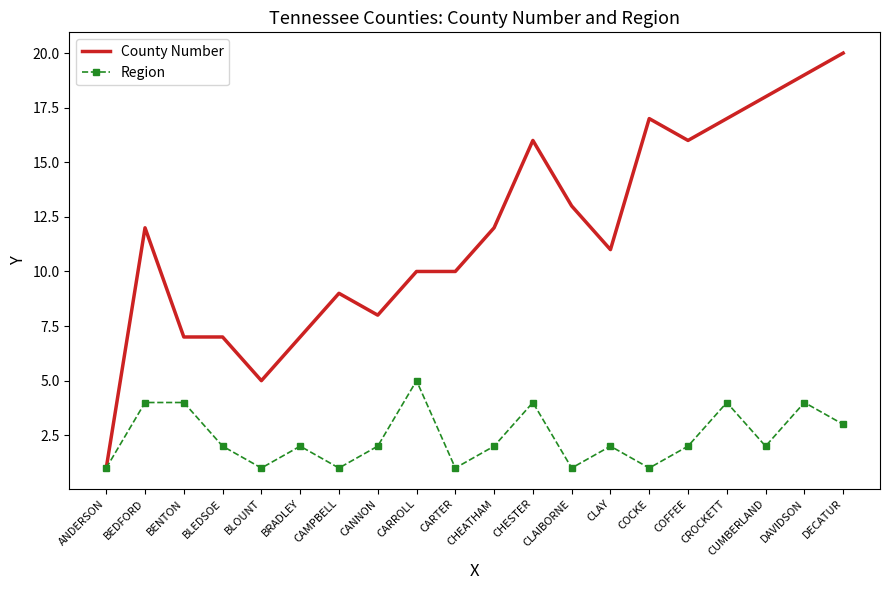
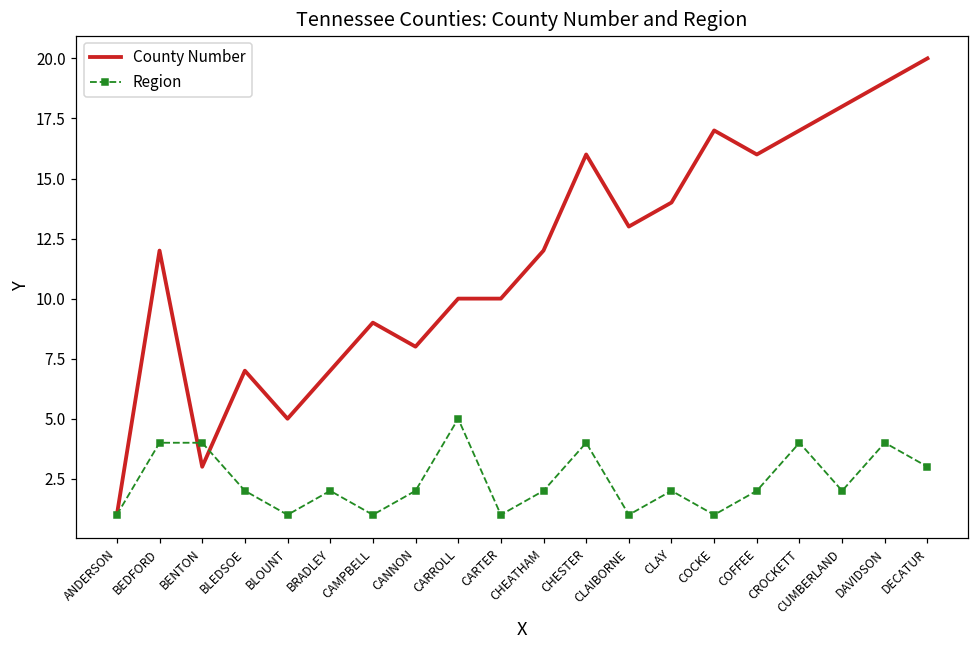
  {
    "County Number": {
      "BEDFORD": 12,
-     "BENTON": 7,
+     "BENTON": 3,
      "BLEDSOE": 7,
      "BLOUNT": 5,
      "BRADLEY": 7,
      "CAMPBELL": 9,
      "CANNON": 8,
      "CARROLL": 10,
      "CARTER": 10,
      "CHEATHAM": 12,
      "CHESTER": 16,
      "CLAIBORNE": 13,
-     "CLAY": 11,
+     "CLAY": 14,
      "COCKE": 17,
      "COFFEE": 16,
      "CROCKETT": 17,
      "CUMBERLAND": 18,
      "DAVIDSON": 19,
      "DECATUR": 20
    },
    "Region": {
      "BEDFORD": 4,
      "BENTON": 4,
      "BLEDSOE": 2,
      "BLOUNT": 1,
      "BRADLEY": 2,
      "CAMPBELL": 1,
      "CANNON": 2,
      "CARROLL": 5,
      "CARTER": 1,
      "CHEATHAM": 2,
      "CHESTER": 4,
      "CLAIBORNE": 1,
      "CLAY": 2,
      "COCKE": 1,
      "COFFEE": 2,
      "CROCKETT": 4,
      "CUMBERLAND": 2,
      "DAVIDSON": 4,
      "DECATUR": 3
    }
  }
